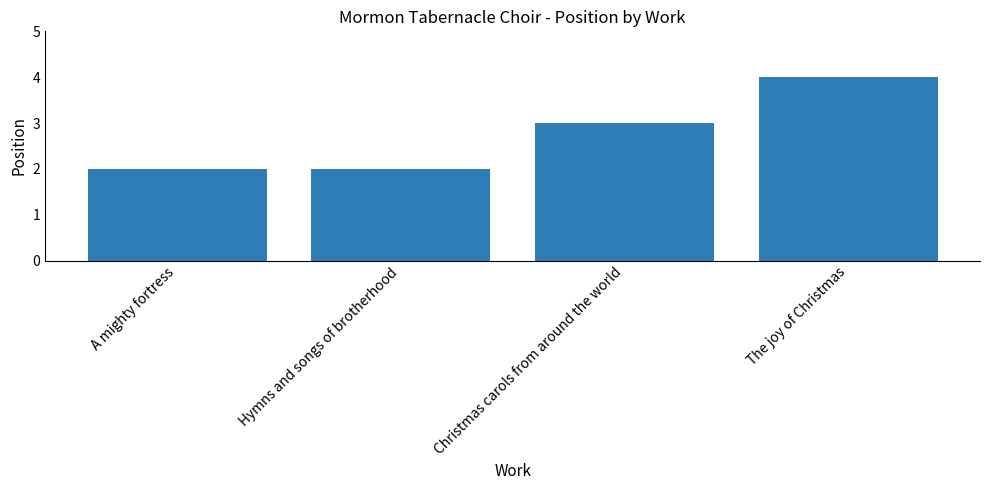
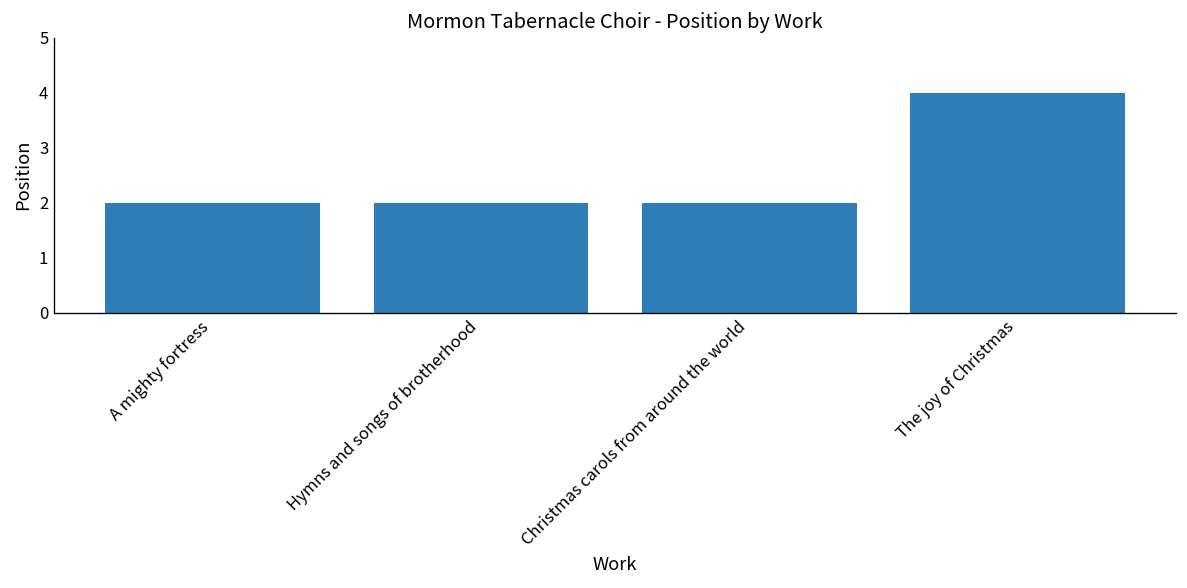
  {
    "A mighty fortress": 2,
    "Hymns and songs of brotherhood": 2,
-   "Christmas carols from around the world": 3,
+   "Christmas carols from around the world": 2,
    "The joy of Christmas": 4
  }
